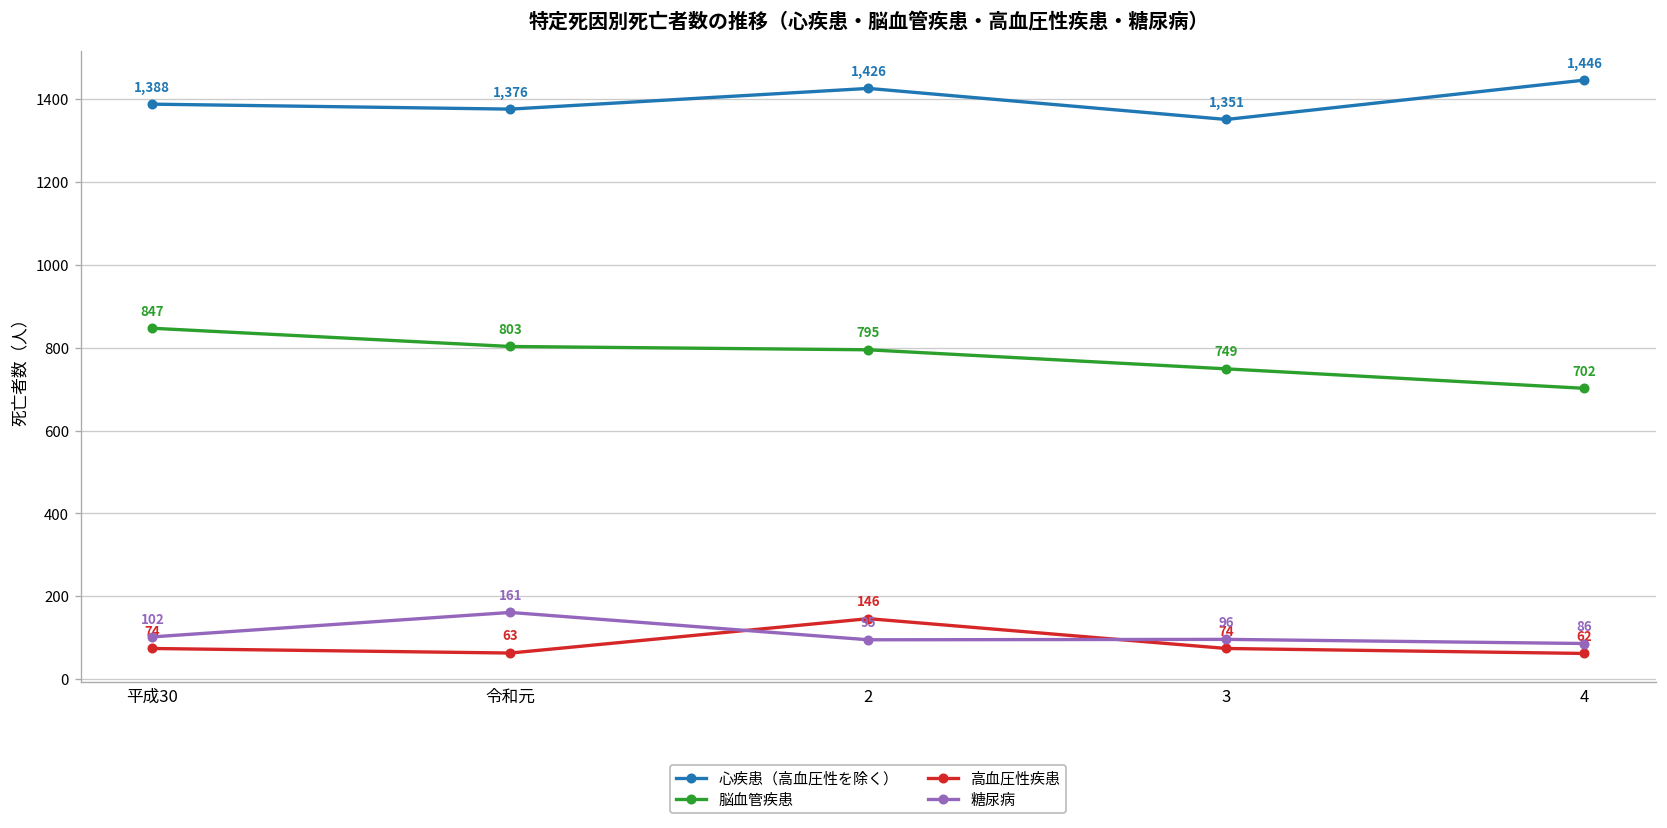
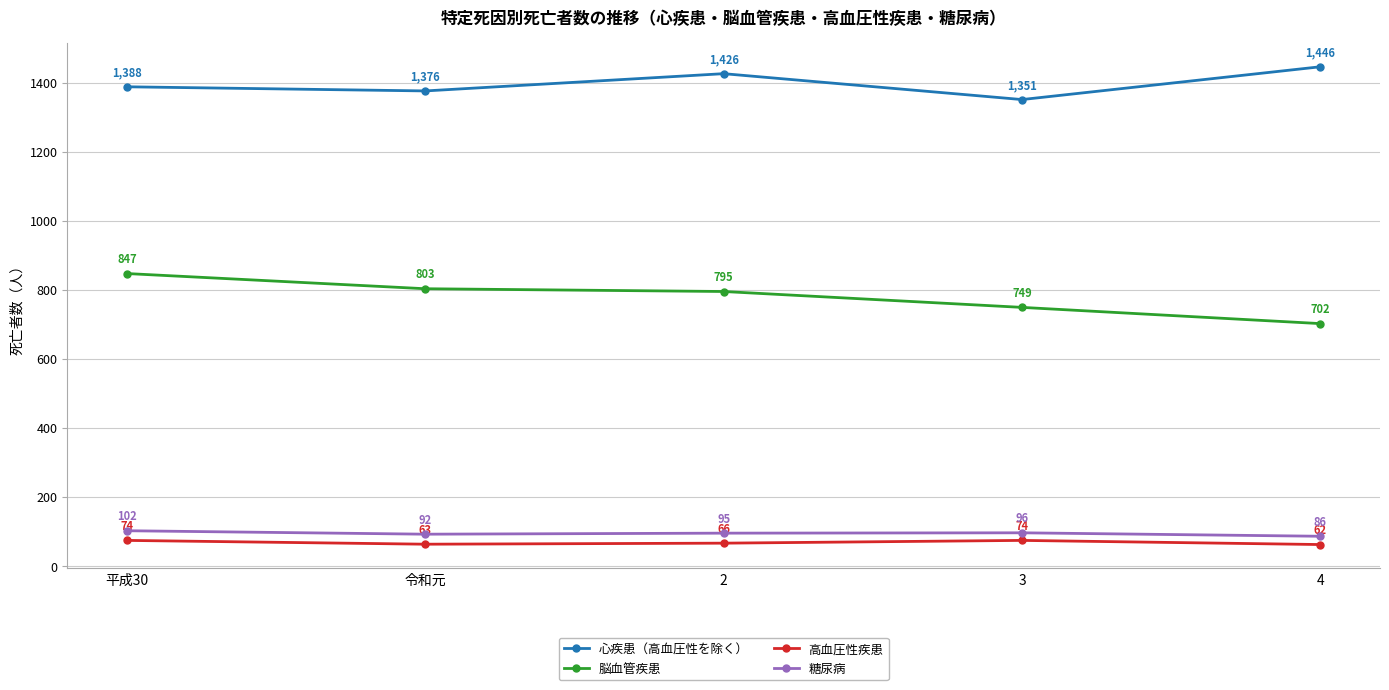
  {
    "心疾患（高血圧性を除く）": {
      "平成30": "1,388",
      "令和元": "1,376",
      "2": "1,426",
      "3": "1,351",
      "4": "1,446"
    },
    "脳血管疾患": {
      "平成30": "847",
      "令和元": "803",
      "2": "795",
      "3": "749",
      "4": "702"
    },
    "高血圧性疾患": {
-     "2": "146"
+     "2": "66"
    },
    "糖尿病": {
-     "令和元": "161"
+     "令和元": "92"
    }
  }
